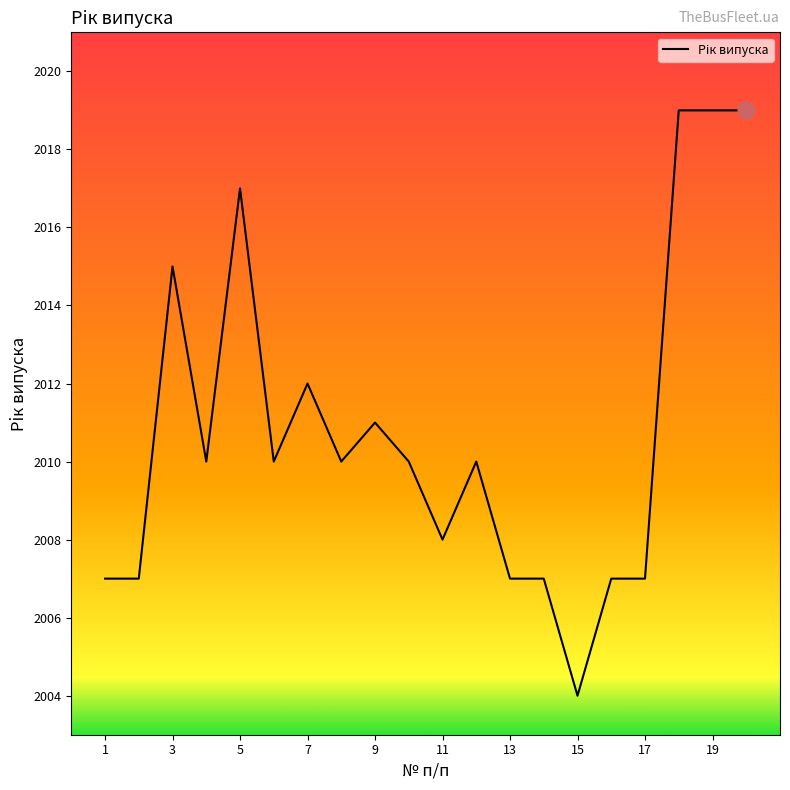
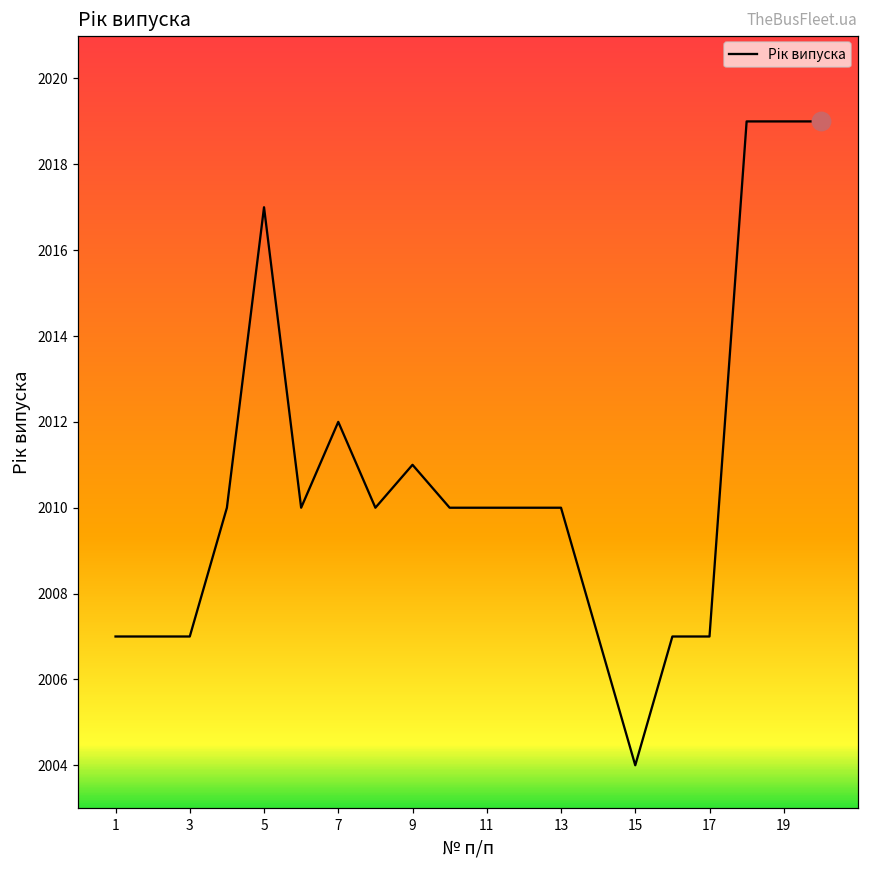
  {
    "Рік випуска": {
      "1": 2007,
-     "3": 2015,
+     "3": 2007,
      "5": 2017,
      "7": 2012,
      "9": 2011,
-     "11": 2008,
-     "13": 2007,
+     "11": 2010,
+     "13": 2010,
      "15": 2004,
      "17": 2007,
      "19": 2019
    }
  }
